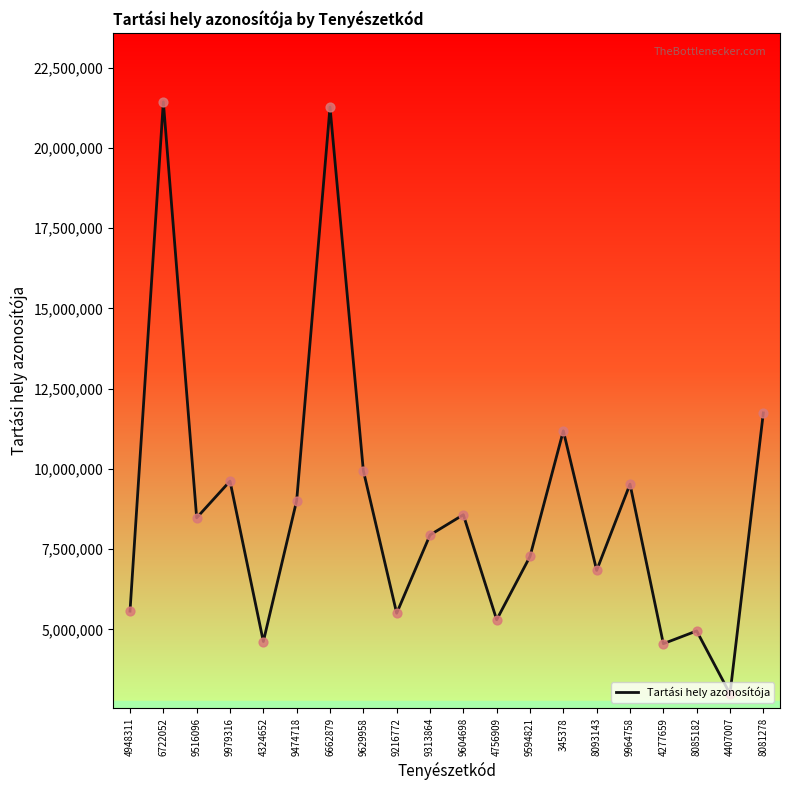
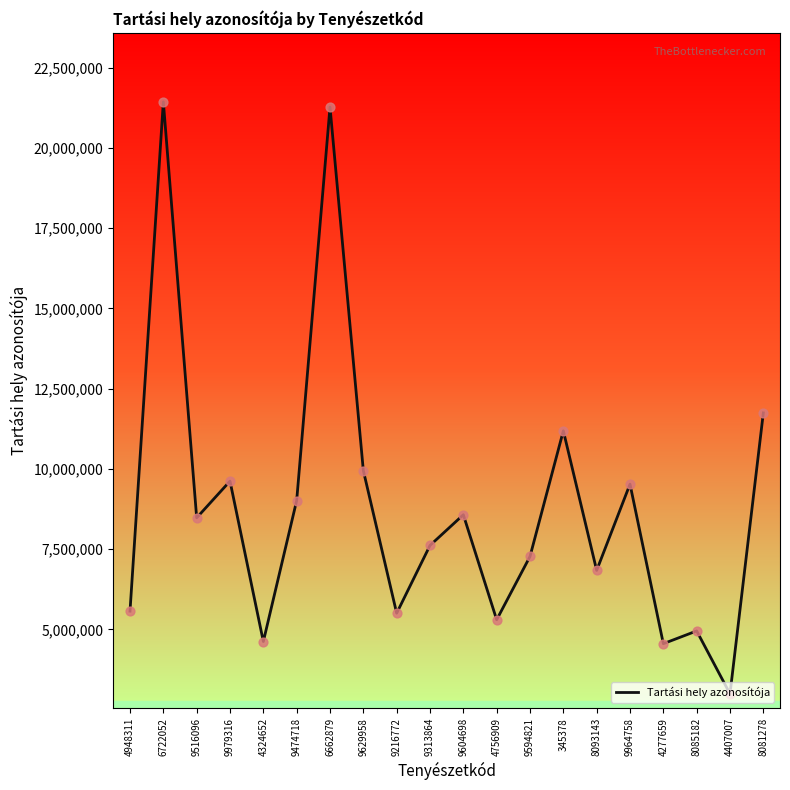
  {
    "4948311": "5,600,000",
    "6722052": "21,400,000",
    "9516096": "8,500,000",
    "9979316": "9,600,000",
    "4324652": "4,600,000",
    "9474718": "9,000,000",
    "6662879": "21,300,000",
    "9629958": "9,900,000",
    "9216772": "5,500,000",
-   "9313864": "7,900,000",
+   "9313864": "7,600,000",
    "9604698": "8,600,000",
    "4756909": "5,300,000",
    "9594821": "7,300,000",
    "345378": "11,200,000",
    "8093143": "6,800,000",
    "9964758": "9,500,000",
    "4277659": "4,600,000",
    "8085182": "5,000,000",
    "8081278": "11,700,000"
  }
